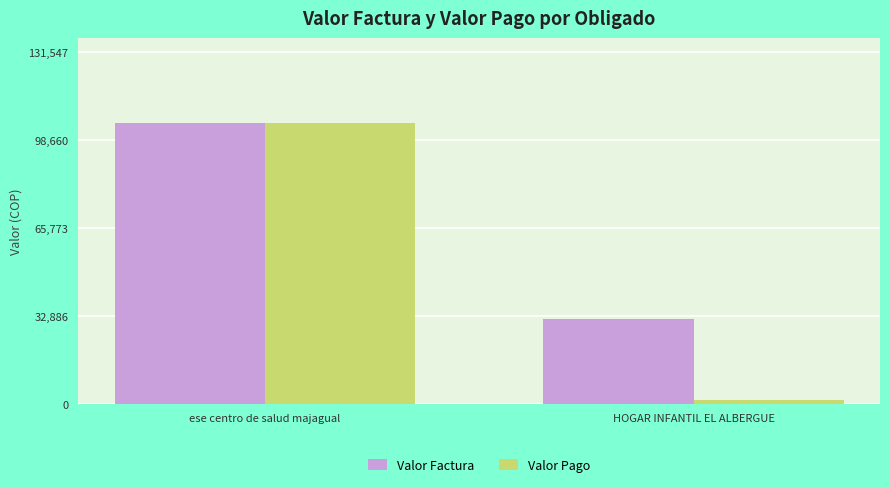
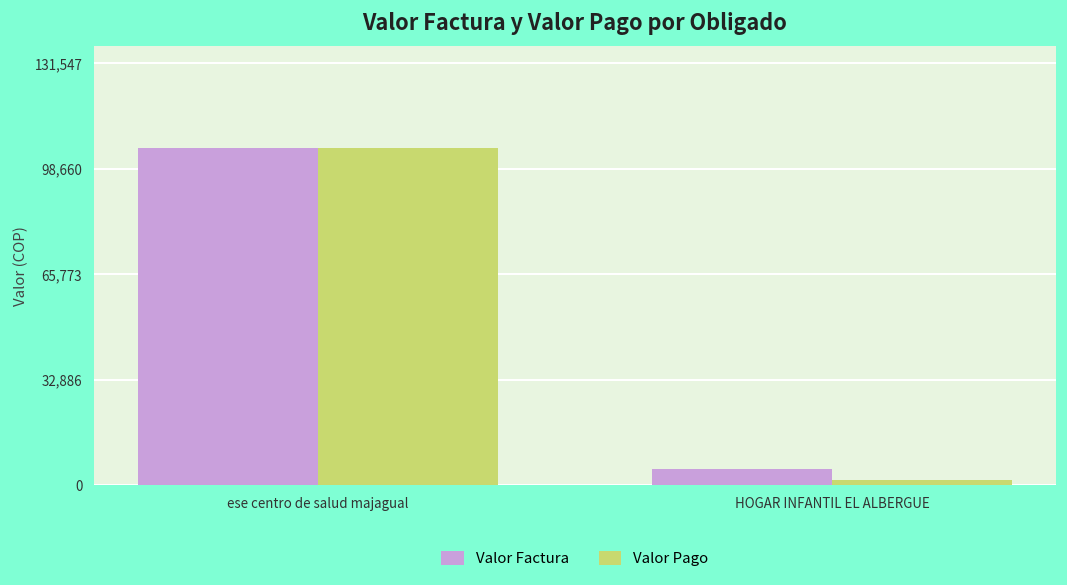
  {
    "Valor Factura": {
      "ese centro de salud majagual": "105,000",
-     "HOGAR INFANTIL EL ALBERGUE": "32,000"
+     "HOGAR INFANTIL EL ALBERGUE": "5,000"
    },
    "Valor Pago": {
      "ese centro de salud majagual": "105,000",
      "HOGAR INFANTIL EL ALBERGUE": "2,000"
    }
  }
